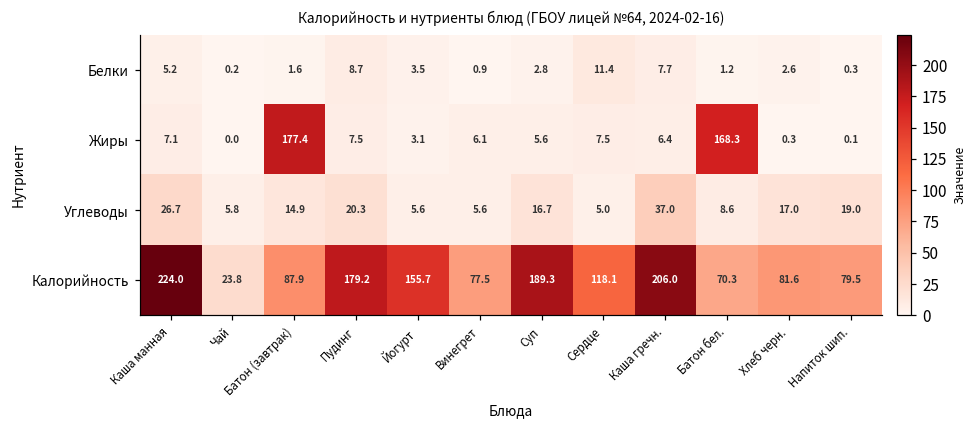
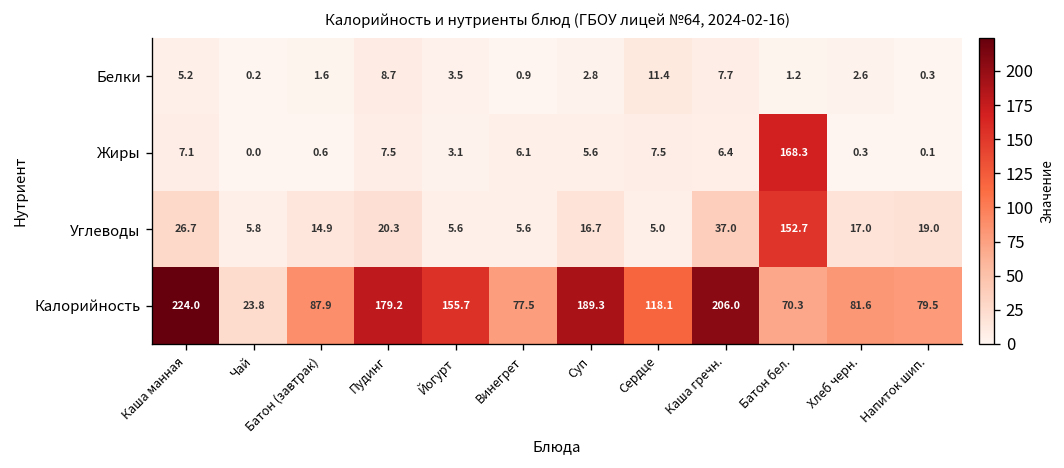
  {
    "Белки": {
      "Каша манная": 5.2,
      "Чай": 0.2,
      "Батон (завтрак)": 1.6,
      "Пудинг": 8.7,
      "Йогурт": 3.5,
      "Винегрет": 0.9,
      "Суп": 2.8,
      "Сердце": 11.4,
      "Каша гречн.": 7.7,
      "Батон бел.": 1.2,
      "Хлеб черн.": 2.6,
      "Напиток шип.": 0.3
    },
    "Жиры": {
      "Каша манная": 7.1,
      "Чай": 0.0,
-     "Батон (завтрак)": 177.4,
+     "Батон (завтрак)": 0.6,
      "Пудинг": 7.5,
      "Йогурт": 3.1,
      "Винегрет": 6.1,
      "Суп": 5.6,
      "Сердце": 7.5,
      "Каша гречн.": 6.4,
      "Батон бел.": 168.3,
      "Хлеб черн.": 0.3,
      "Напиток шип.": 0.1
    },
    "Углеводы": {
      "Каша манная": 26.7,
      "Чай": 5.8,
      "Батон (завтрак)": 14.9,
      "Пудинг": 20.3,
      "Йогурт": 5.6,
      "Винегрет": 5.6,
      "Суп": 16.7,
      "Сердце": 5.0,
      "Каша гречн.": 37.0,
-     "Батон бел.": 8.6,
+     "Батон бел.": 152.7,
      "Хлеб черн.": 17.0,
      "Напиток шип.": 19.0
    },
    "Калорийность": {
      "Каша манная": 224.0,
      "Чай": 23.8,
      "Батон (завтрак)": 87.9,
      "Пудинг": 179.2,
      "Йогурт": 155.7,
      "Винегрет": 77.5,
      "Суп": 189.3,
      "Сердце": 118.1,
      "Каша гречн.": 206.0,
      "Батон бел.": 70.3,
      "Хлеб черн.": 81.6,
      "Напиток шип.": 79.5
    }
  }
